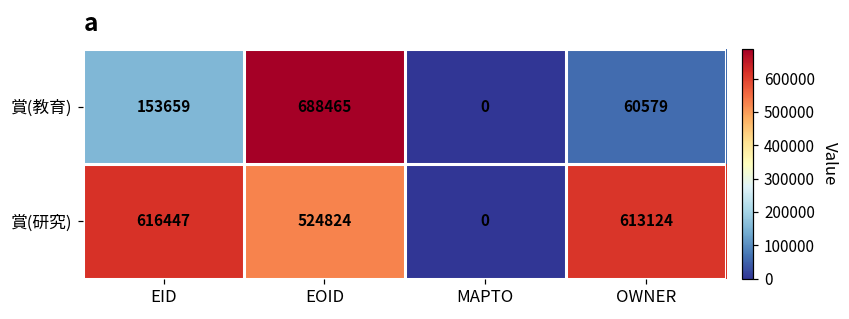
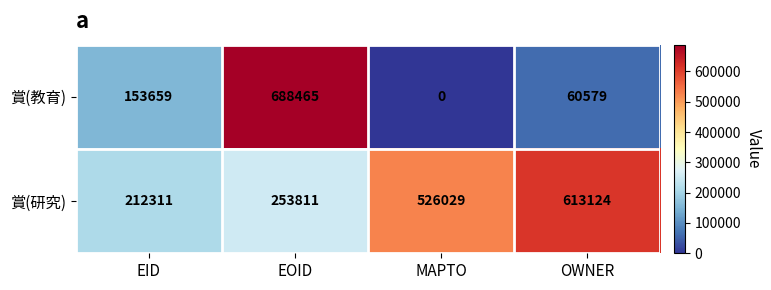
  {
    "賞(教育)": {
      "EID": 153659,
      "EOID": 688465,
      "MAPTO": 0,
      "OWNER": 60579
    },
    "賞(研究)": {
-     "EID": 616447,
-     "EOID": 524824,
-     "MAPTO": 0,
+     "EID": 212311,
+     "EOID": 253811,
+     "MAPTO": 526029,
      "OWNER": 613124
    }
  }
